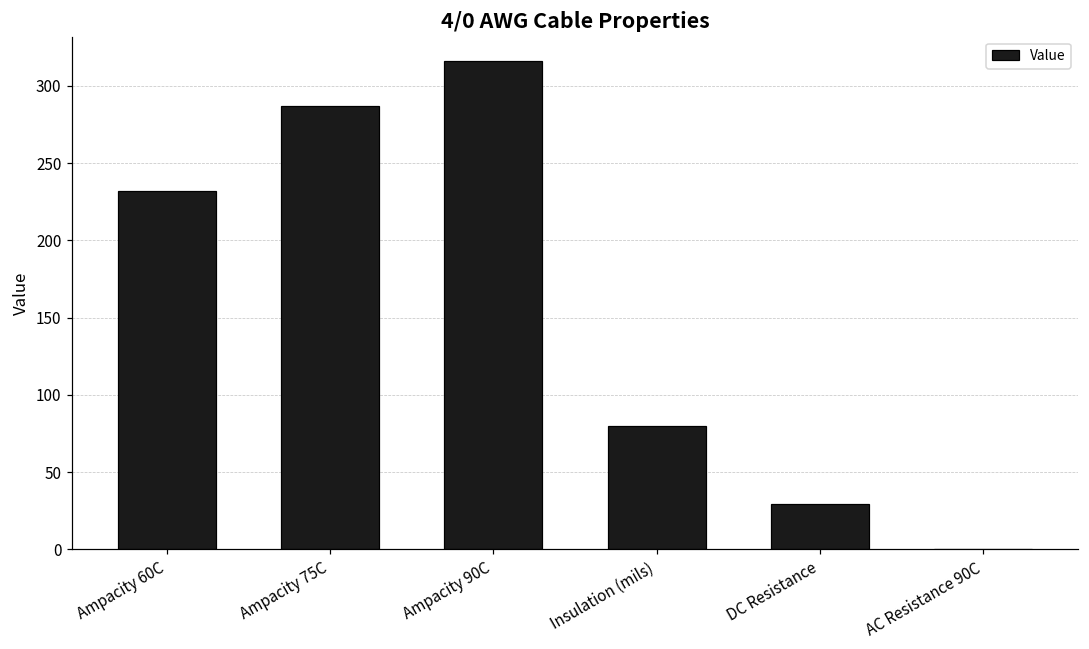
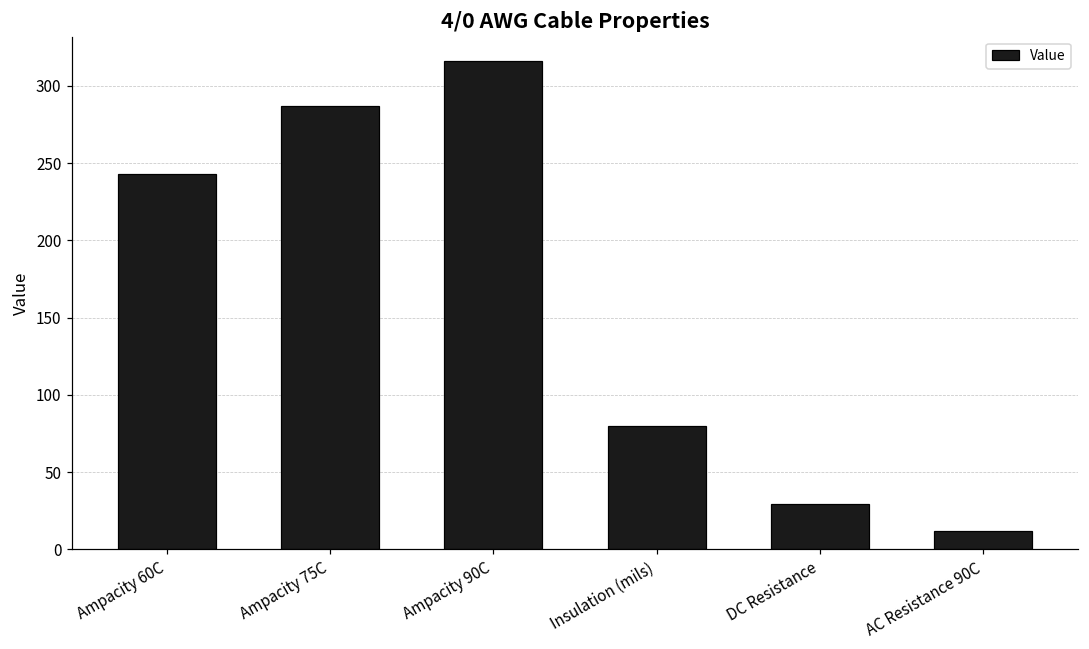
  {
-   "Ampacity 60C": 232,
+   "Ampacity 60C": 243,
    "Ampacity 75C": 287,
    "Ampacity 90C": 316,
    "Insulation (mils)": 80,
    "DC Resistance": 29,
-   "AC Resistance 90C": 0
+   "AC Resistance 90C": 12
  }
